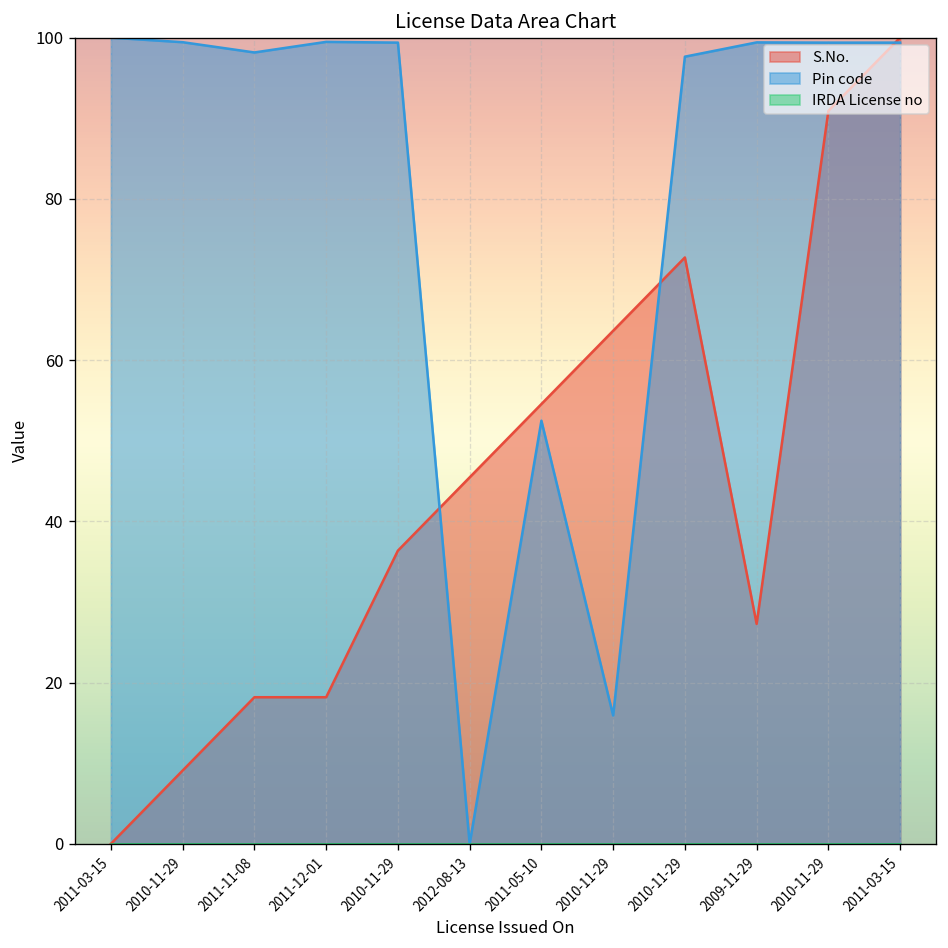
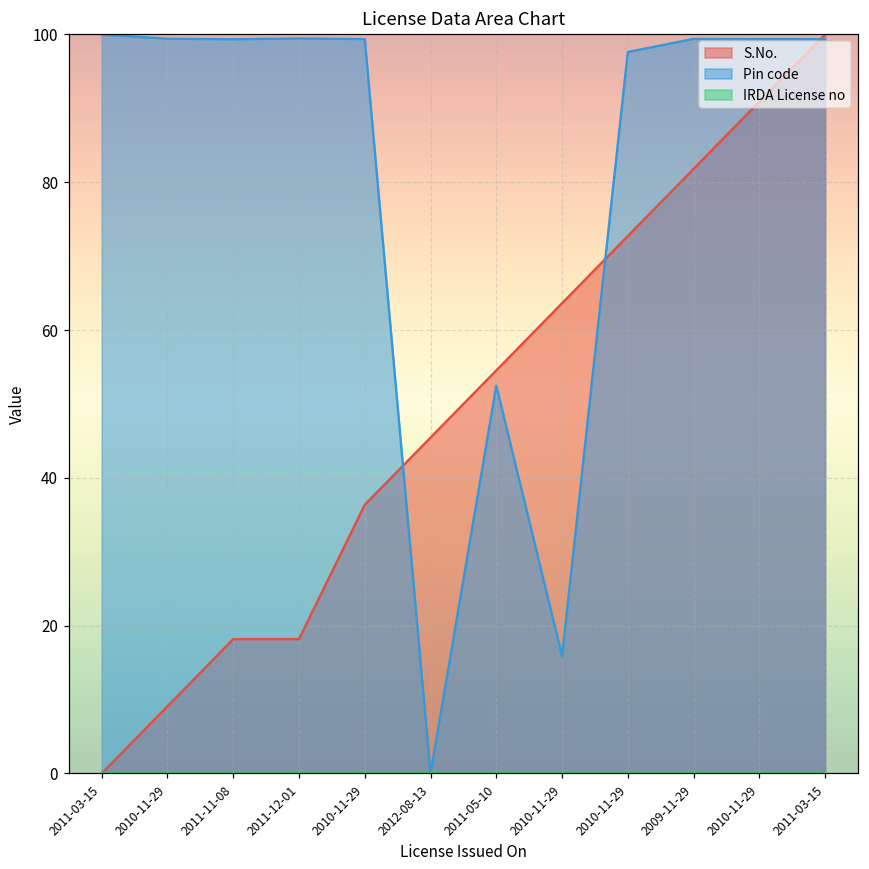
  {
    "S.No.": {
      "2011-11-08": 18,
      "2011-12-01": 18,
      "2012-08-13": 45,
      "2011-05-10": 55,
-     "2009-11-29": 27
+     "2009-11-29": 82
    },
    "Pin code": {
-     "2011-11-08": 98,
+     "2011-11-08": 99,
      "2011-12-01": 99,
      "2011-05-10": 52,
      "2009-11-29": 99
    },
    "IRDA License no": {
      "2011-11-08": 0,
      "2011-12-01": 0,
      "2011-05-10": 0,
      "2009-11-29": 0
    }
  }
